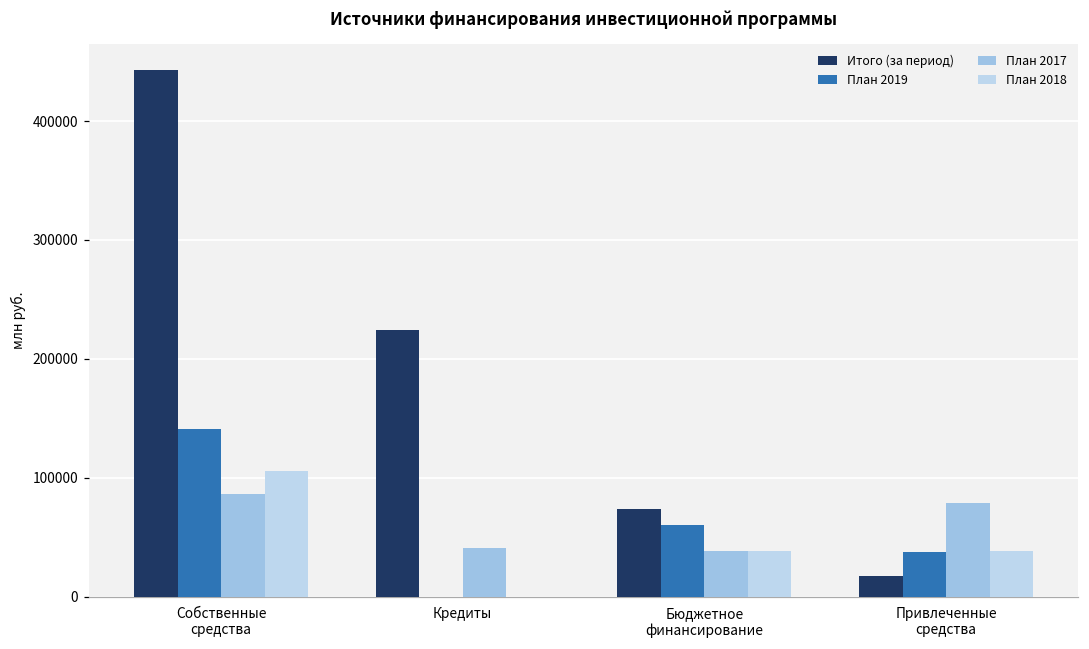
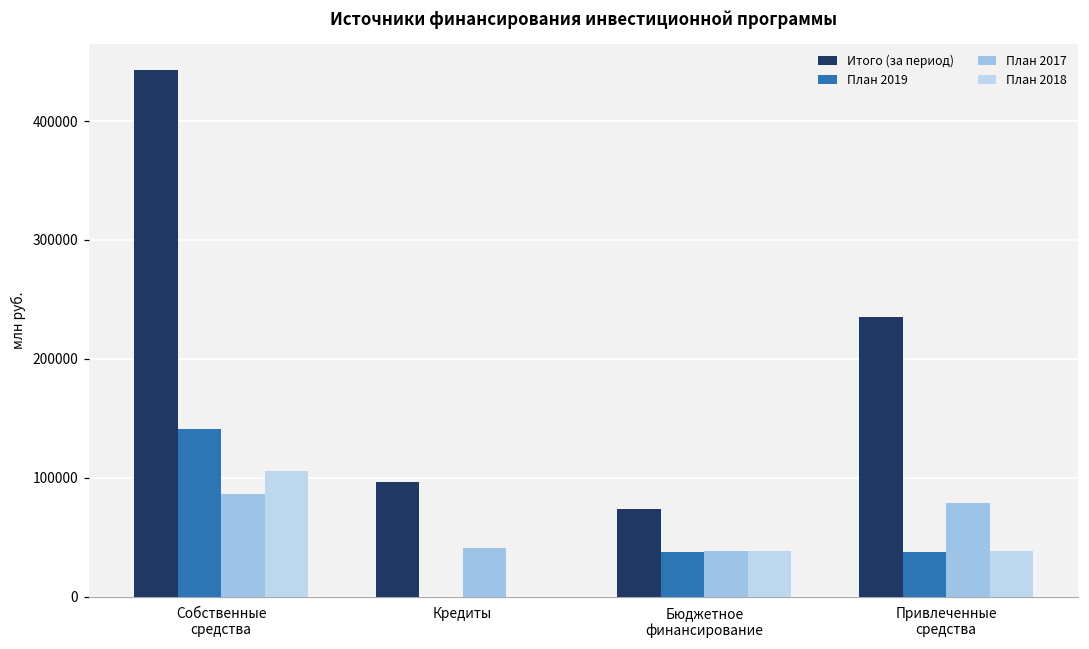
  {
    "Итого (за период)": {
      "Собственные средства": 443000,
-     "Кредиты": 224000,
+     "Кредиты": 96000,
      "Бюджетное финансирование": 74000,
-     "Привлеченные средства": 18000
+     "Привлеченные средства": 235000
    },
    "План 2019": {
      "Собственные средства": 141000,
      "Кредиты": 0,
-     "Бюджетное финансирование": 60000,
+     "Бюджетное финансирование": 38000,
      "Привлеченные средства": 38000
    }
  }
